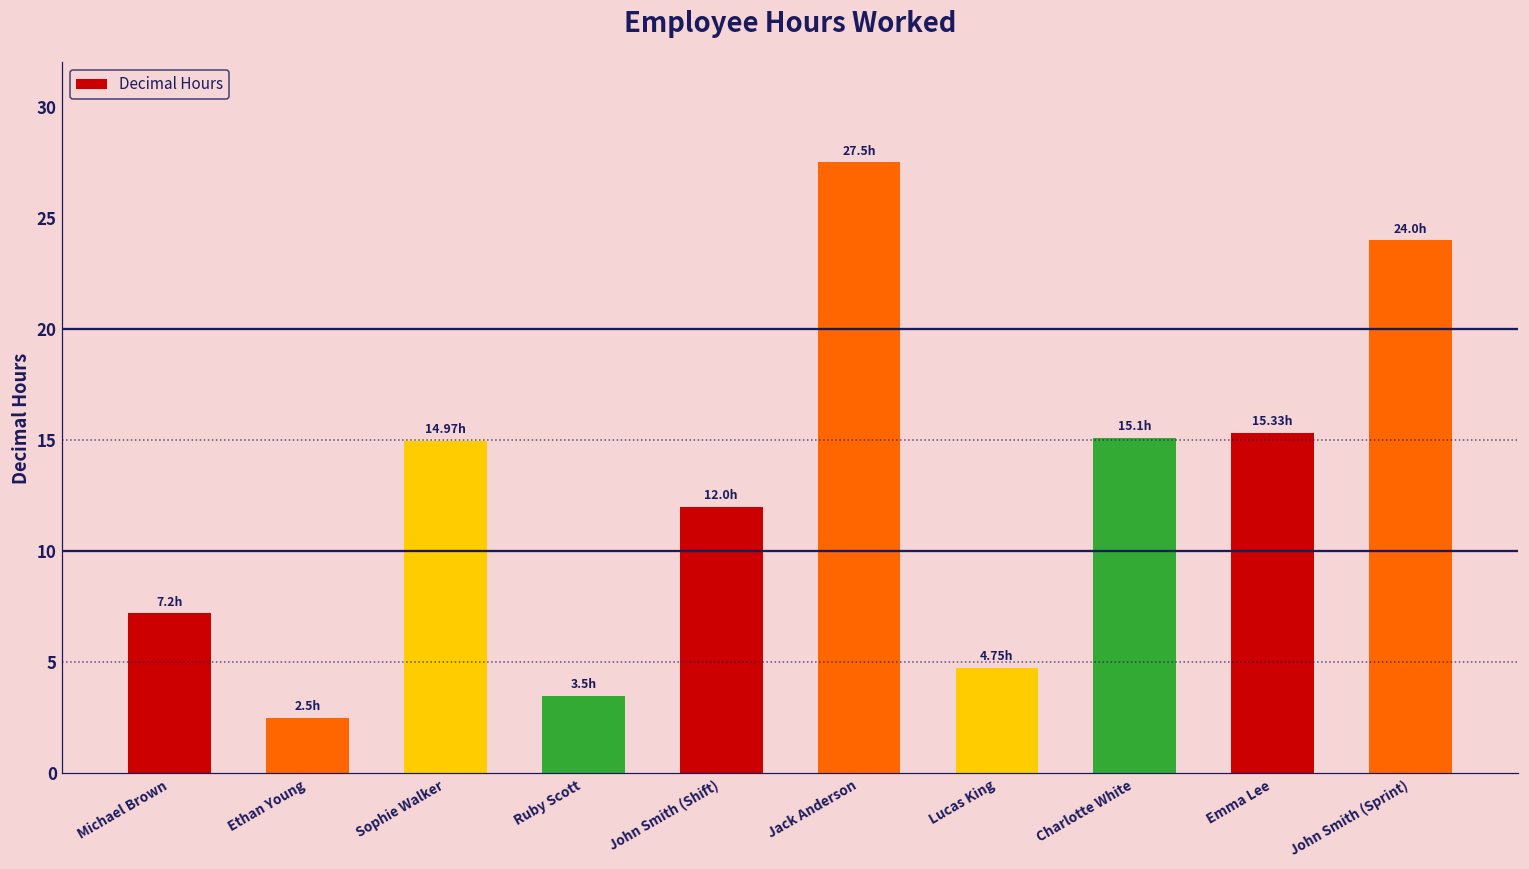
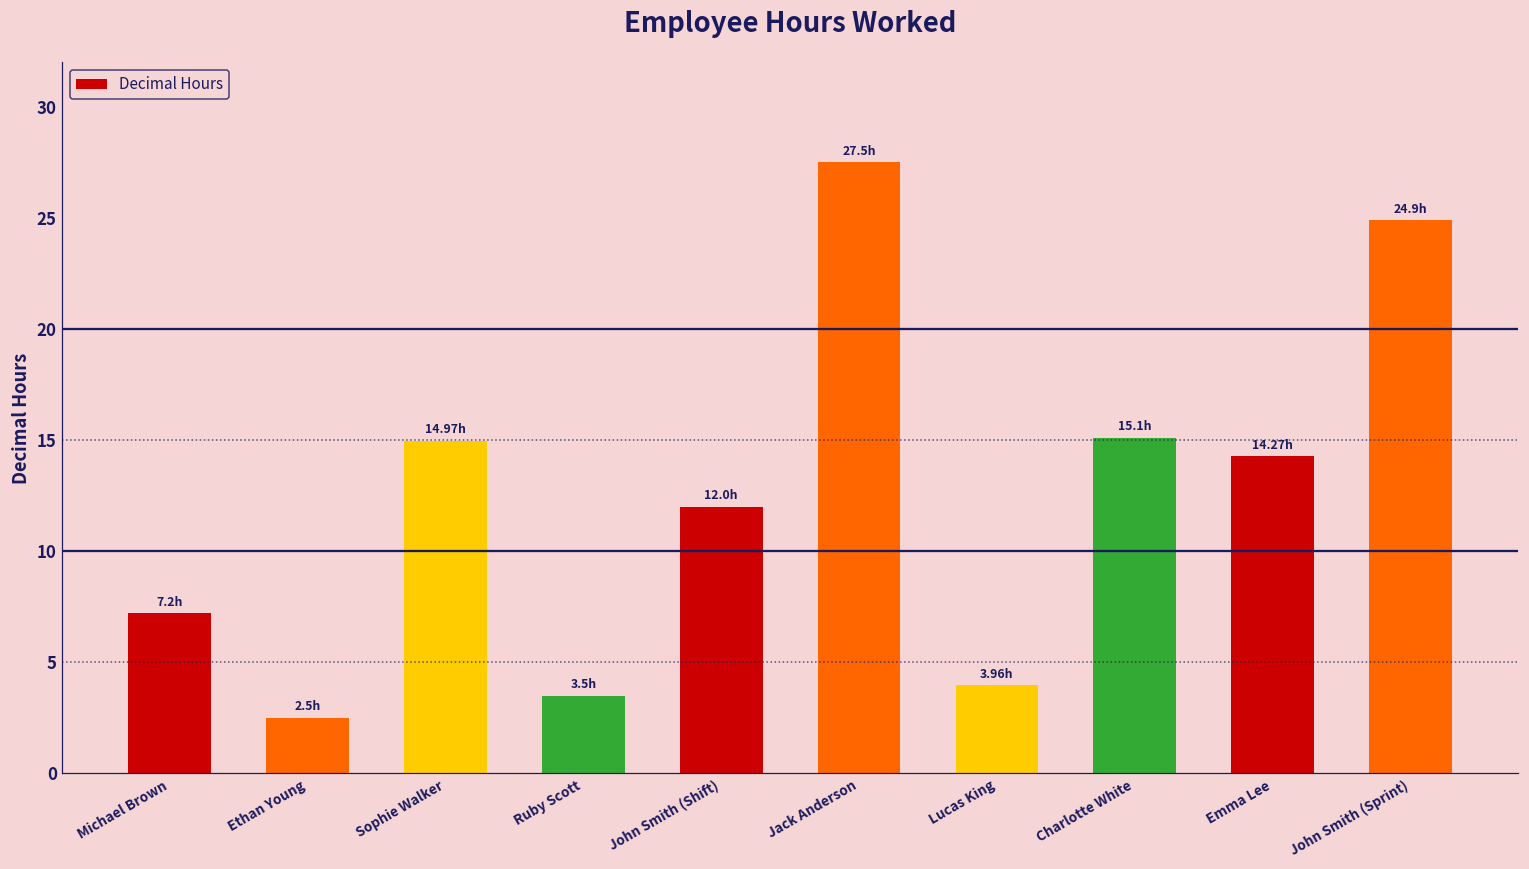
  {
    "Michael Brown": "7.2h",
    "Ethan Young": "2.5h",
    "Sophie Walker": "14.97h",
    "Ruby Scott": "3.5h",
    "John Smith (Shift)": "12.0h",
    "Jack Anderson": "27.5h",
-   "Lucas King": "4.75h",
+   "Lucas King": "3.96h",
    "Charlotte White": "15.1h",
-   "Emma Lee": "15.33h",
-   "John Smith (Sprint)": "24.0h"
+   "Emma Lee": "14.27h",
+   "John Smith (Sprint)": "24.9h"
  }
